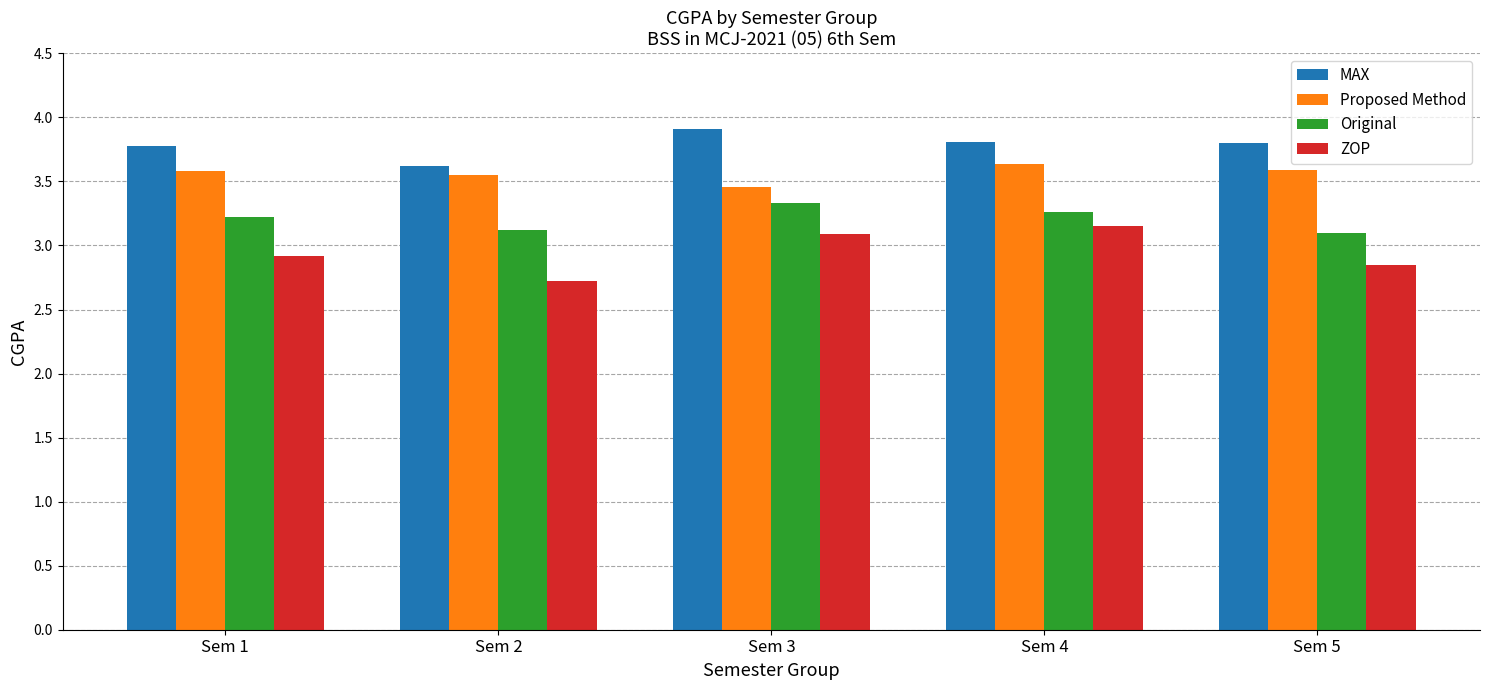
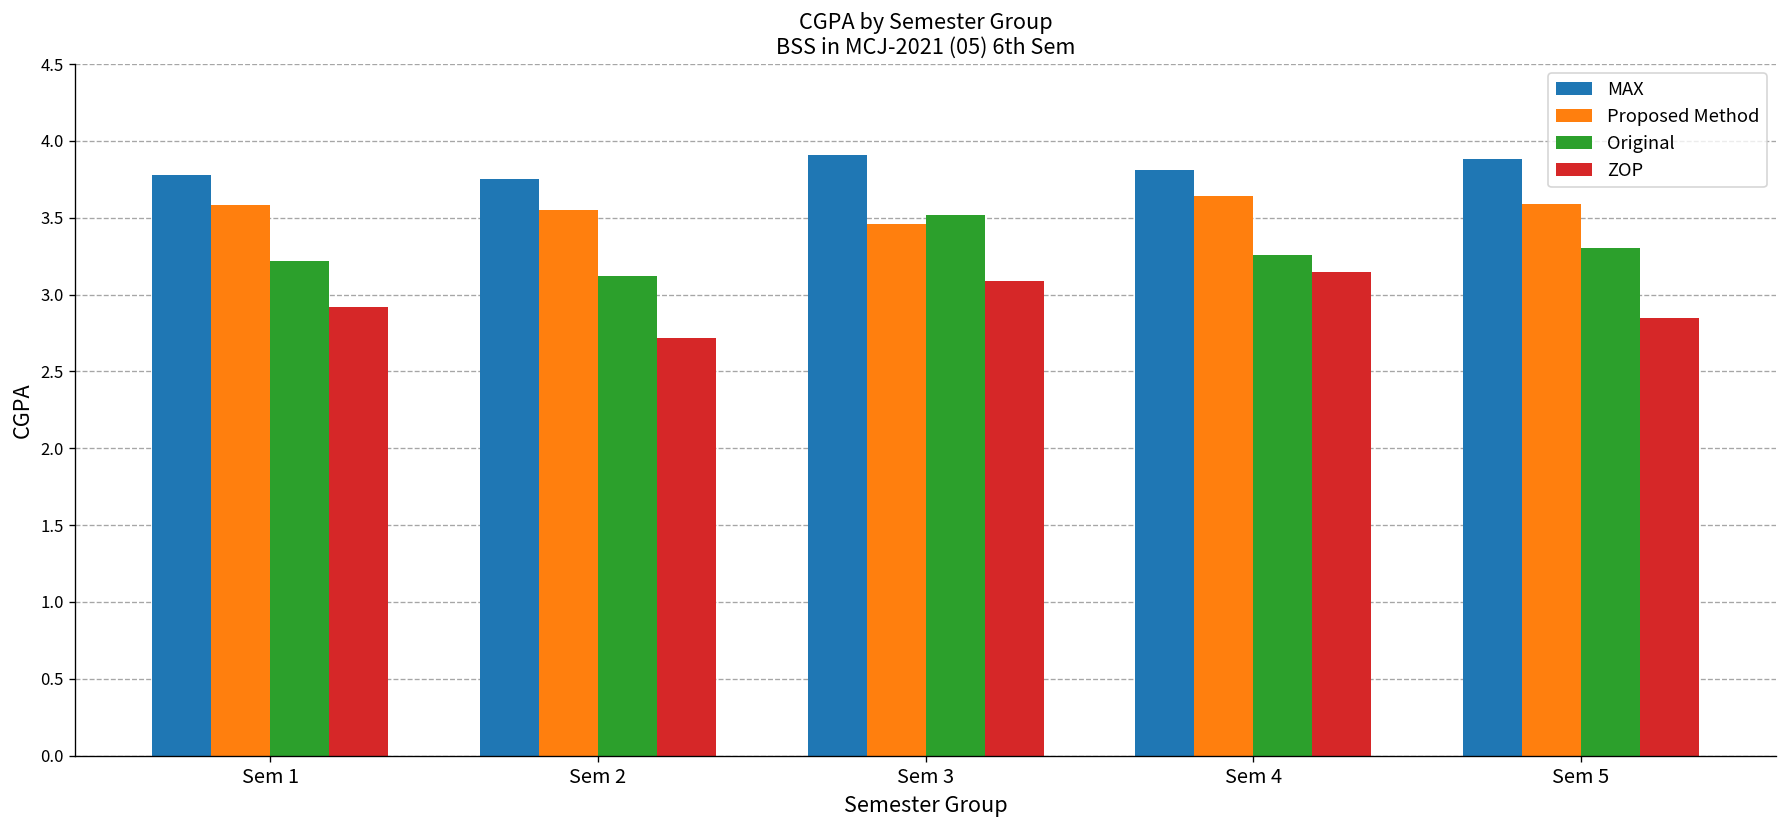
  {
    "MAX": {
      "Sem 1": 3.78,
-     "Sem 2": 3.62,
+     "Sem 2": 3.75,
      "Sem 3": 3.91,
      "Sem 4": 3.81,
-     "Sem 5": 3.80
+     "Sem 5": 3.88
    },
    "Proposed Method": {
      "Sem 1": 3.58,
      "Sem 2": 3.55,
      "Sem 3": 3.46,
      "Sem 4": 3.64,
      "Sem 5": 3.59
    },
    "Original": {
      "Sem 1": 3.22,
      "Sem 2": 3.12,
-     "Sem 3": 3.33,
+     "Sem 3": 3.52,
      "Sem 4": 3.26,
-     "Sem 5": 3.1
+     "Sem 5": 3.3
    },
    "ZOP": {
      "Sem 1": 2.92,
      "Sem 2": 2.72,
      "Sem 3": 3.09,
      "Sem 4": 3.15,
      "Sem 5": 2.85
    }
  }
